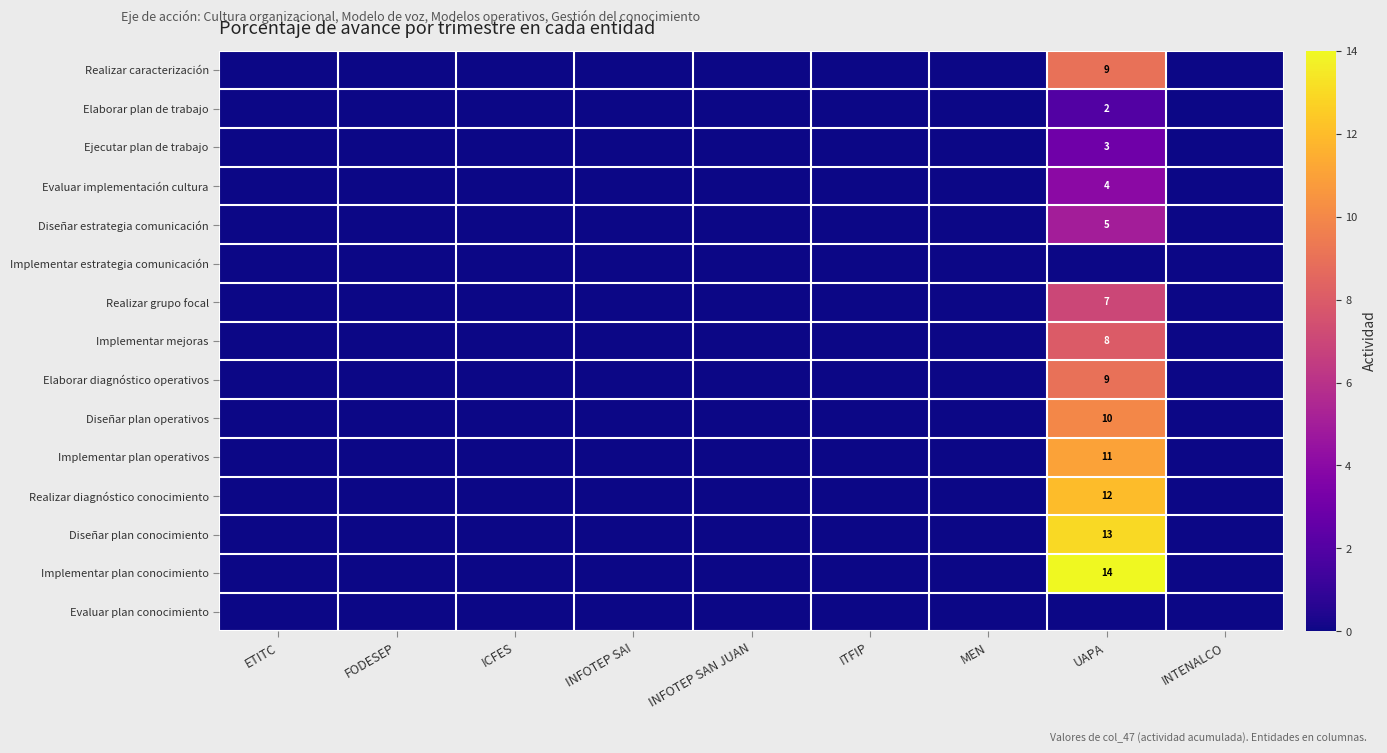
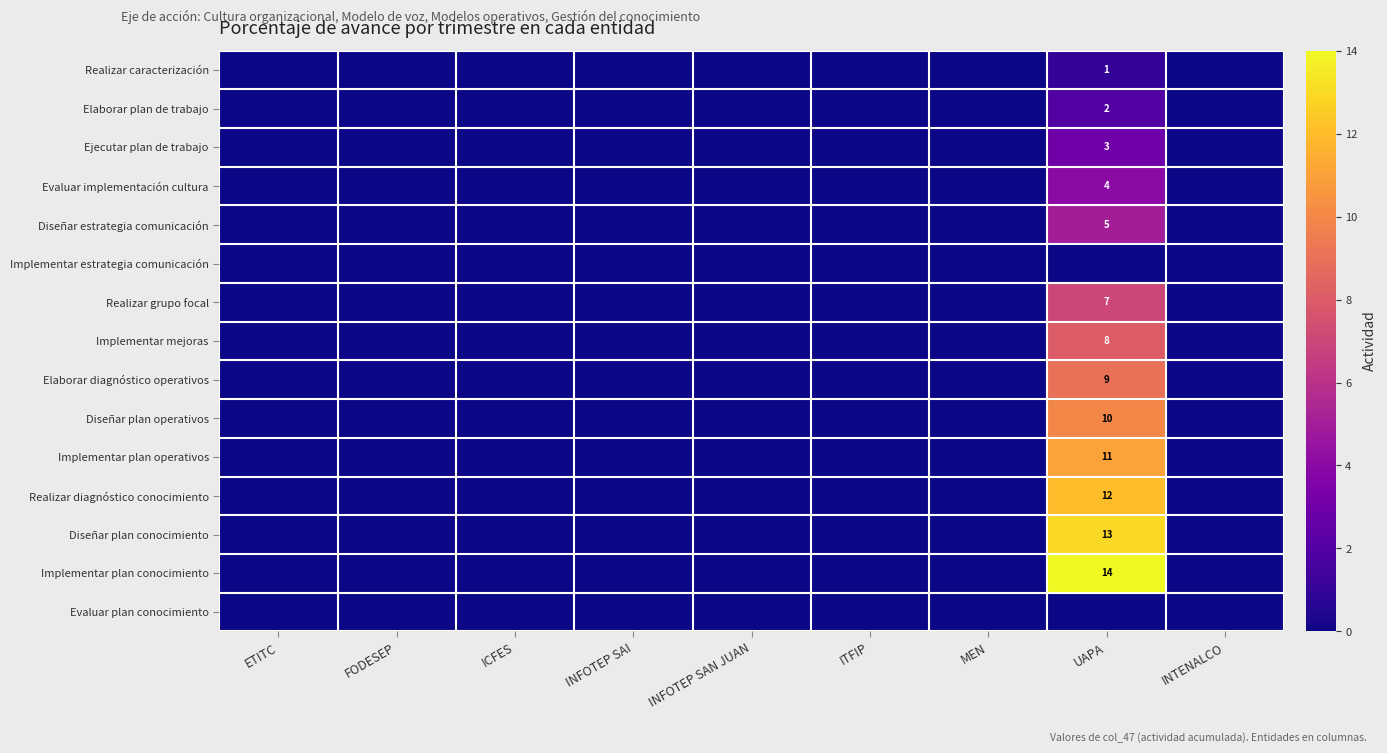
  {
    "Realizar caracterización": {
-     "UAPA": 9
+     "UAPA": 1
    },
    "Elaborar plan de trabajo": {
      "UAPA": 2
    },
    "Ejecutar plan de trabajo": {
      "UAPA": 3
    },
    "Evaluar implementación cultura": {
      "UAPA": 4
    },
    "Diseñar estrategia comunicación": {
      "UAPA": 5
    },
    "Realizar grupo focal": {
      "UAPA": 7
    },
    "Implementar mejoras": {
      "UAPA": 8
    },
    "Elaborar diagnóstico operativos": {
      "UAPA": 9
    },
    "Diseñar plan operativos": {
      "UAPA": 10
    },
    "Implementar plan operativos": {
      "UAPA": 11
    },
    "Realizar diagnóstico conocimiento": {
      "UAPA": 12
    },
    "Diseñar plan conocimiento": {
      "UAPA": 13
    },
    "Implementar plan conocimiento": {
      "UAPA": 14
    }
  }
